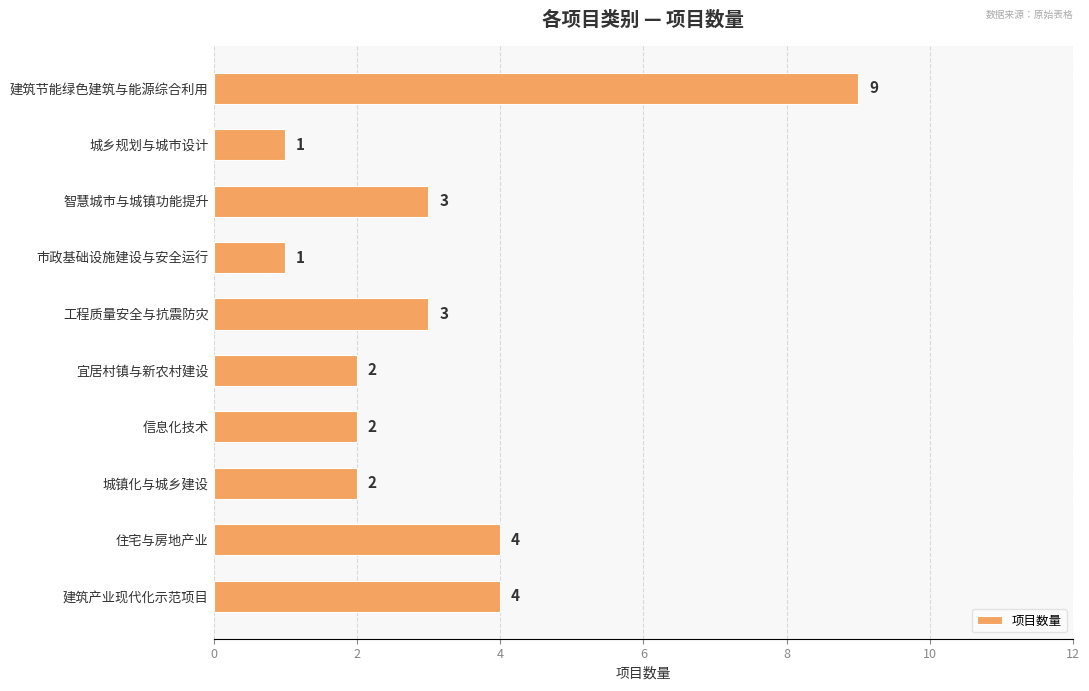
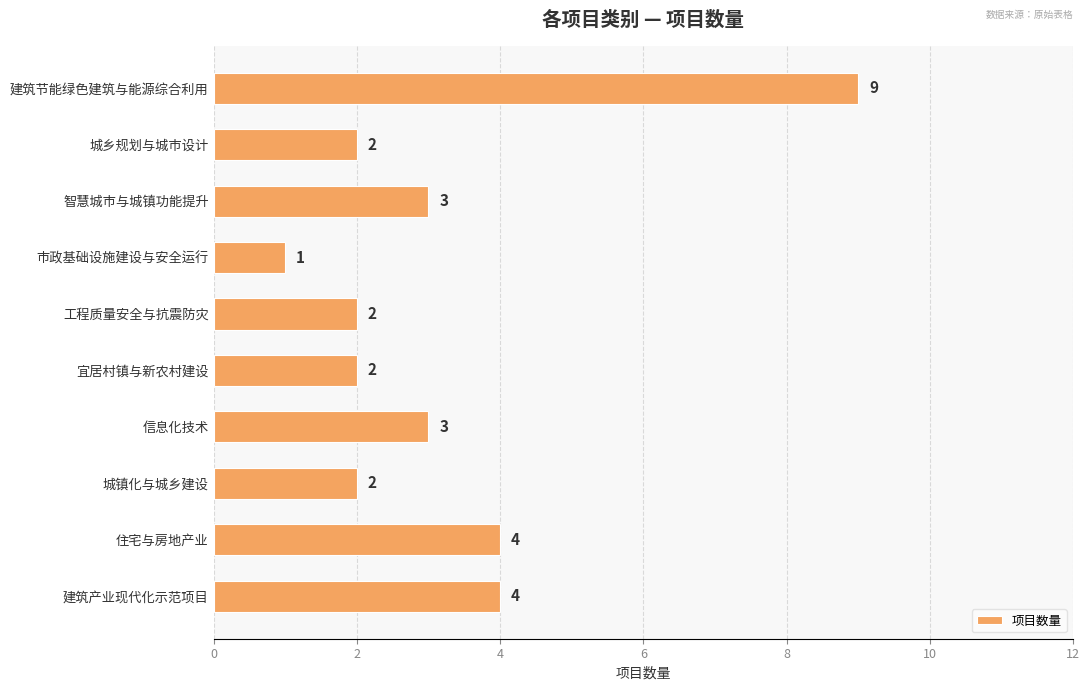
  {
    "建筑节能绿色建筑与能源综合利用": 9,
-   "城乡规划与城市设计": 1,
+   "城乡规划与城市设计": 2,
    "智慧城市与城镇功能提升": 3,
    "市政基础设施建设与安全运行": 1,
-   "工程质量安全与抗震防灾": 3,
+   "工程质量安全与抗震防灾": 2,
    "宜居村镇与新农村建设": 2,
-   "信息化技术": 2,
+   "信息化技术": 3,
    "城镇化与城乡建设": 2,
    "住宅与房地产业": 4,
    "建筑产业现代化示范项目": 4
  }
